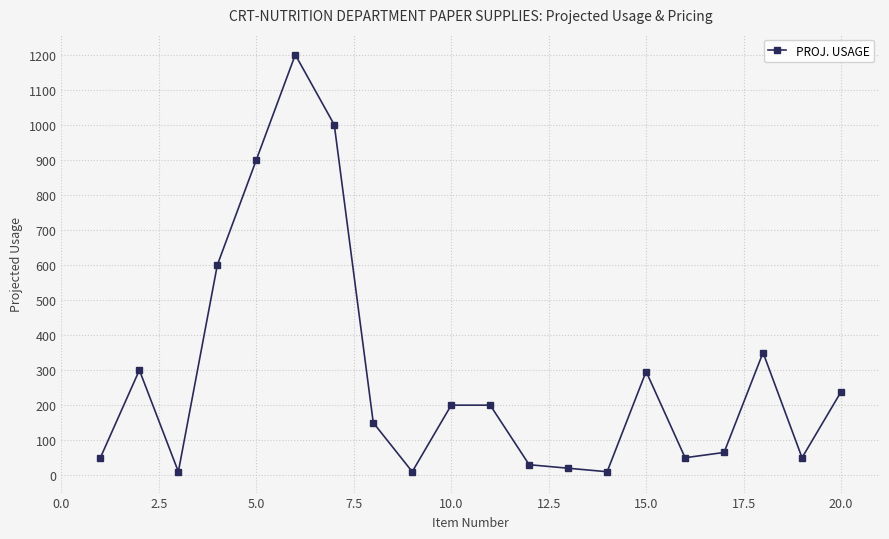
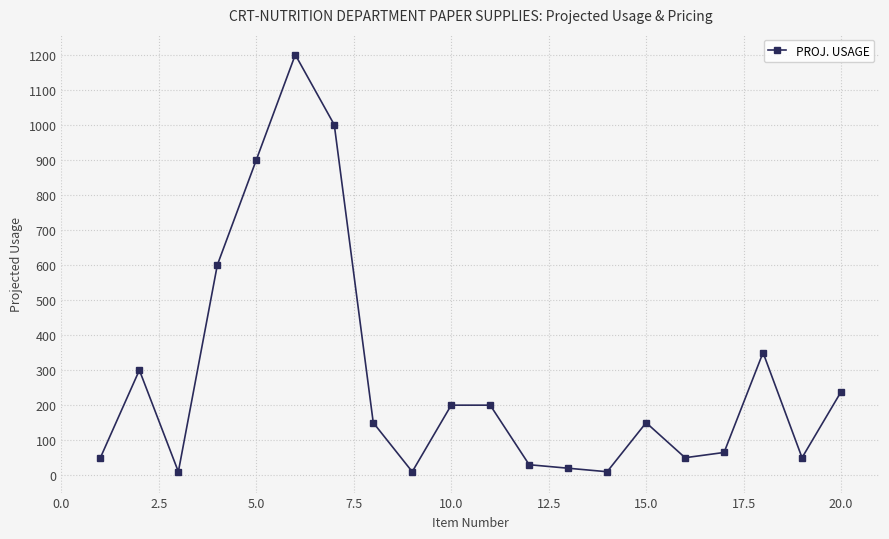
  {
    "5.0": 900,
    "10.0": 200,
-   "15.0": 300,
+   "15.0": 150,
    "20.0": 240
  }
